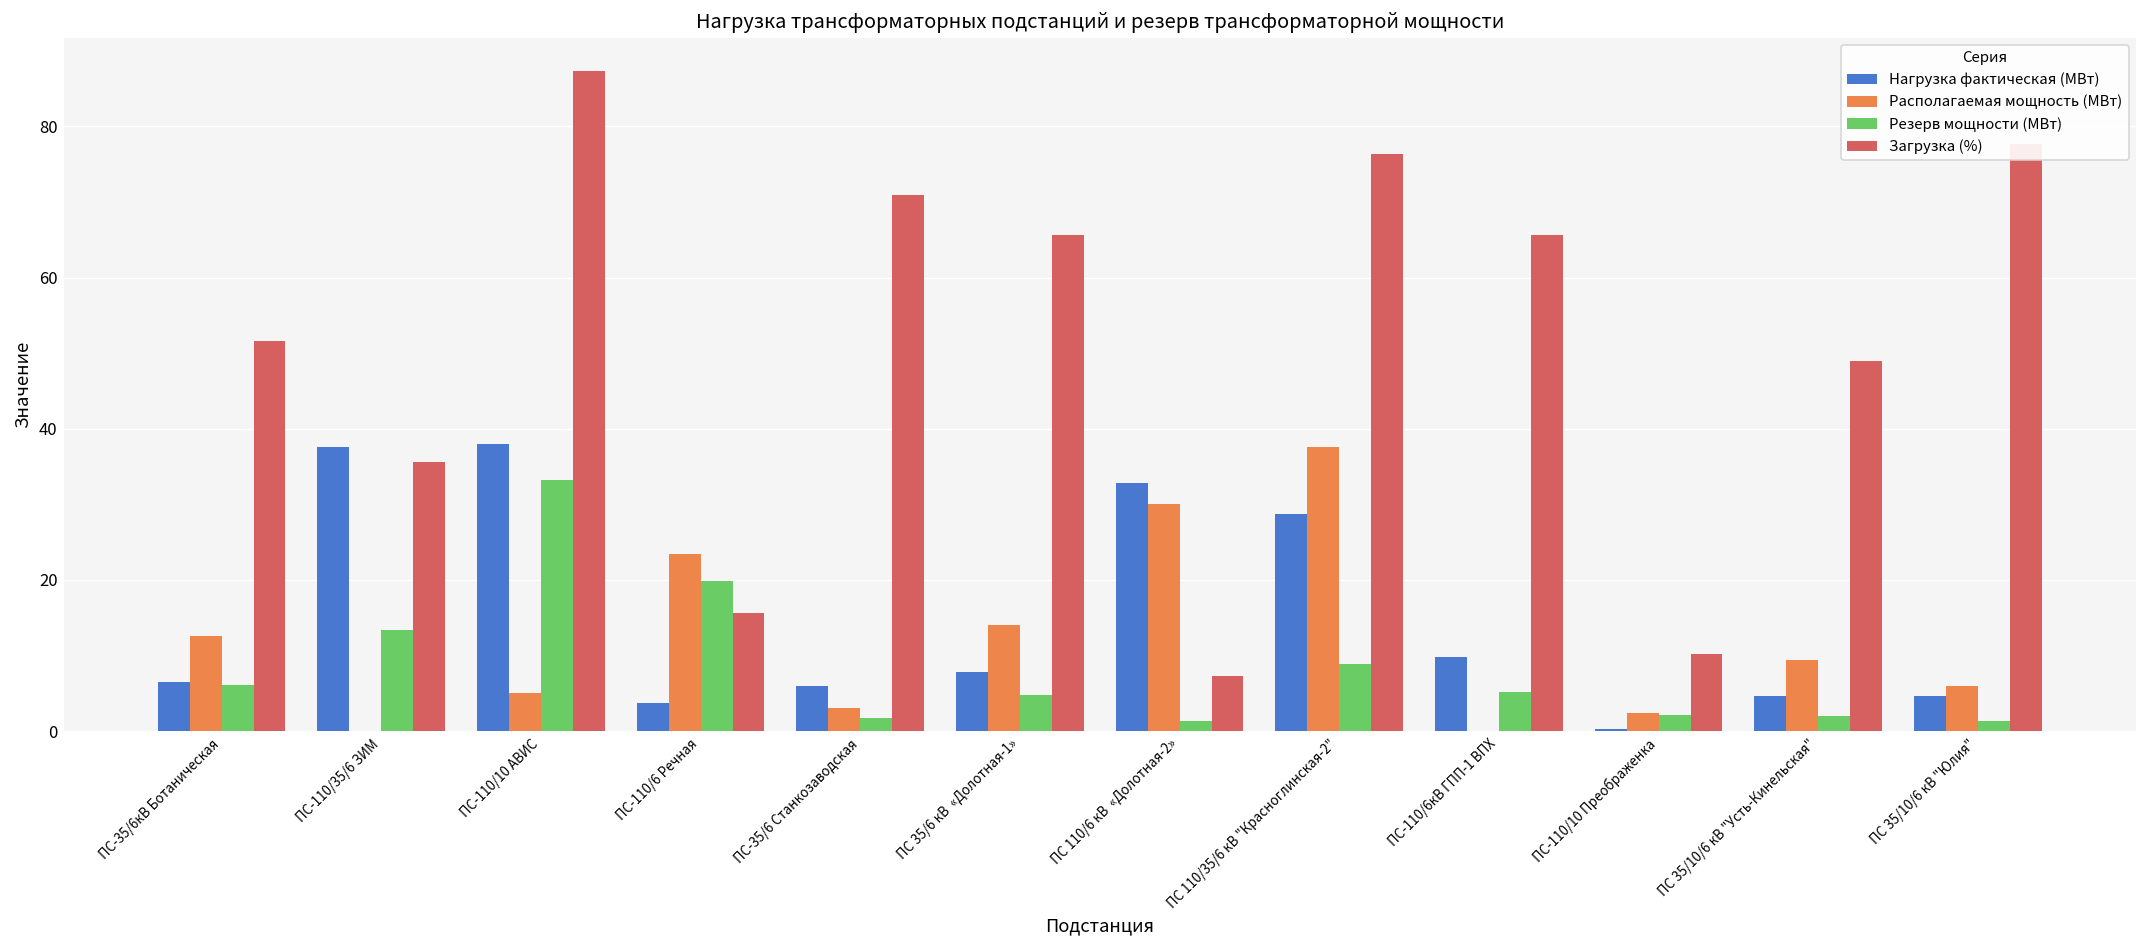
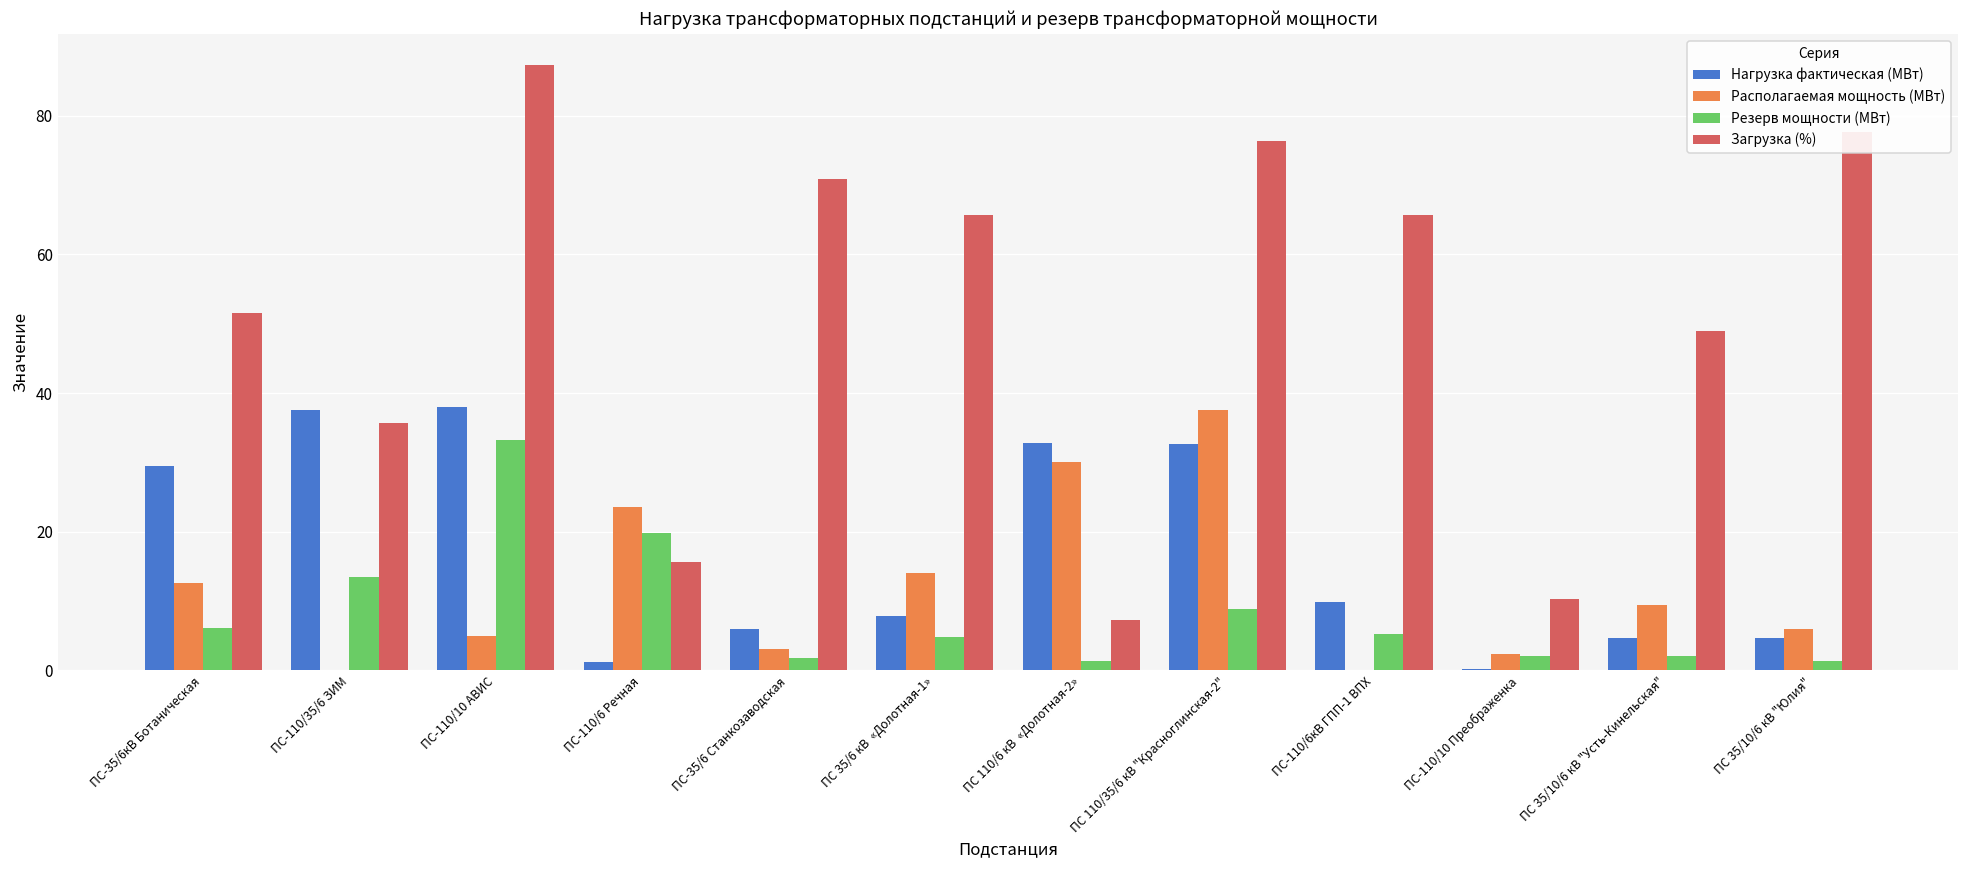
  {
    "Нагрузка фактическая (МВт)": {
-     "ПС-35/6кВ Ботаническая": 7,
+     "ПС-35/6кВ Ботаническая": 29,
      "ПС-110/35/6 ЗИМ": 38,
      "ПС-110/10 АВИС": 38,
-     "ПС-110/6 Речная": 4,
+     "ПС-110/6 Речная": 1,
      "ПС-35/6 Станкозаводская": 6,
      "ПС 35/6 кВ «Долотная-1»": 8,
      "ПС 110/6 кВ «Долотная-2»": 33,
-     "ПС 110/35/6 кВ \"Красноглинская-2\"": 29,
+     "ПС 110/35/6 кВ \"Красноглинская-2\"": 33,
      "ПС-110/6кВ ГПП-1 ВПХ": 10,
      "ПС 35/10/6 кВ \"Усть-Кинельская\"": 5,
      "ПС 35/10/6 кВ \"Юлия\"": 5
    },
    "Резерв мощности (МВт)": {
      "ПС-35/6кВ Ботаническая": 6,
      "ПС-110/35/6 ЗИМ": 13,
      "ПС-110/10 АВИС": 33,
      "ПС-110/6 Речная": 20,
      "ПС-35/6 Станкозаводская": 2,
      "ПС 35/6 кВ «Долотная-1»": 5,
      "ПС 110/6 кВ «Долотная-2»": 1,
      "ПС 110/35/6 кВ \"Красноглинская-2\"": 9,
      "ПС-110/6кВ ГПП-1 ВПХ": 5,
      "ПС-110/10 Преображенка": 2,
      "ПС 35/10/6 кВ \"Усть-Кинельская\"": 2,
      "ПС 35/10/6 кВ \"Юлия\"": 1
    }
  }
